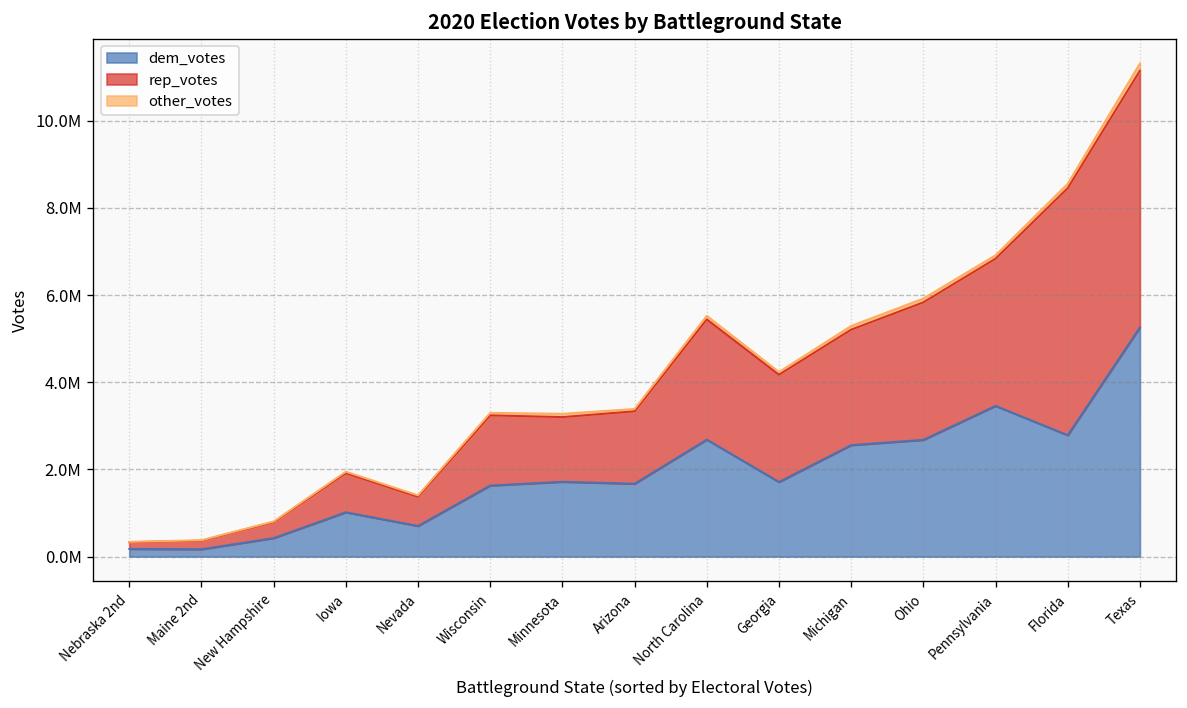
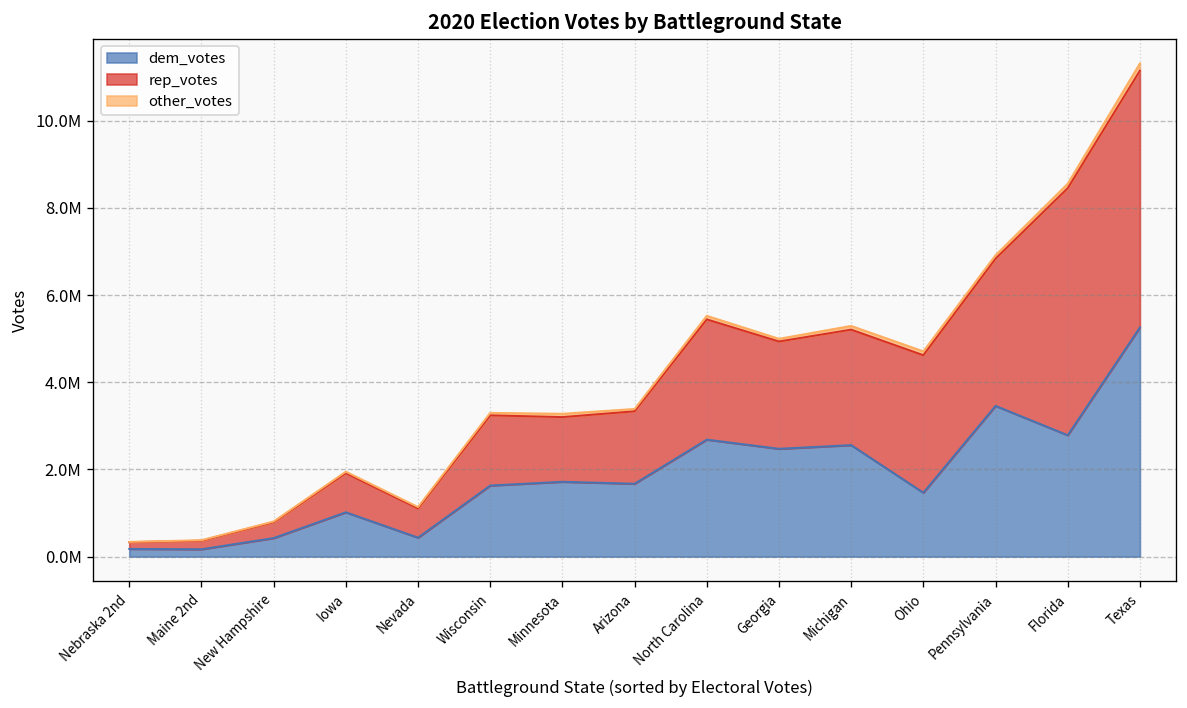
  {
    "dem_votes": {
      "Nebraska 2nd": 200000,
      "Maine 2nd": 200000,
      "New Hampshire": 400000,
      "Iowa": 1000000,
-     "Nevada": 700000,
+     "Nevada": 400000,
      "Wisconsin": 1600000,
      "Minnesota": 1700000,
      "Arizona": 1700000,
      "North Carolina": 2700000,
-     "Georgia": 1700000,
+     "Georgia": 2500000,
      "Michigan": 2600000,
-     "Ohio": 2700000,
+     "Ohio": 1500000,
      "Pennsylvania": 3500000,
      "Florida": 2800000,
      "Texas": 5300000
    },
    "rep_votes": {
      "Minnesota": 1500000,
      "North Carolina": 2800000,
      "Michigan": 2600000,
      "Ohio": 3200000,
      "Pennsylvania": 3400000,
      "Florida": 5700000,
      "Texas": 5900000
    },
    "other_votes": {
      "Minnesota": 100000,
      "North Carolina": 100000,
      "Michigan": 100000,
      "Ohio": 100000,
      "Pennsylvania": 100000,
      "Florida": 100000,
      "Texas": 200000
    }
  }
